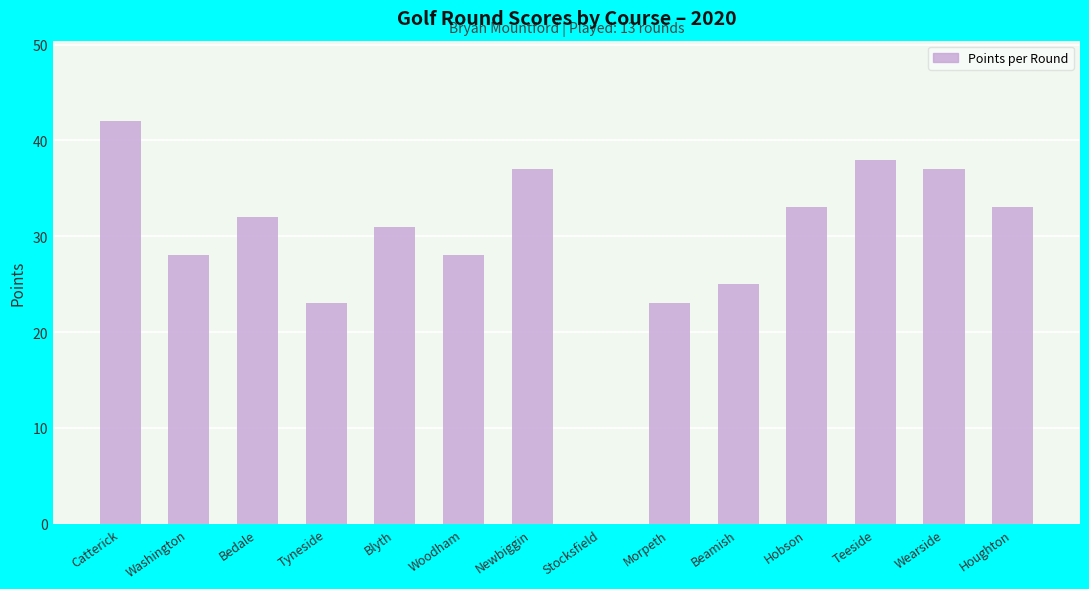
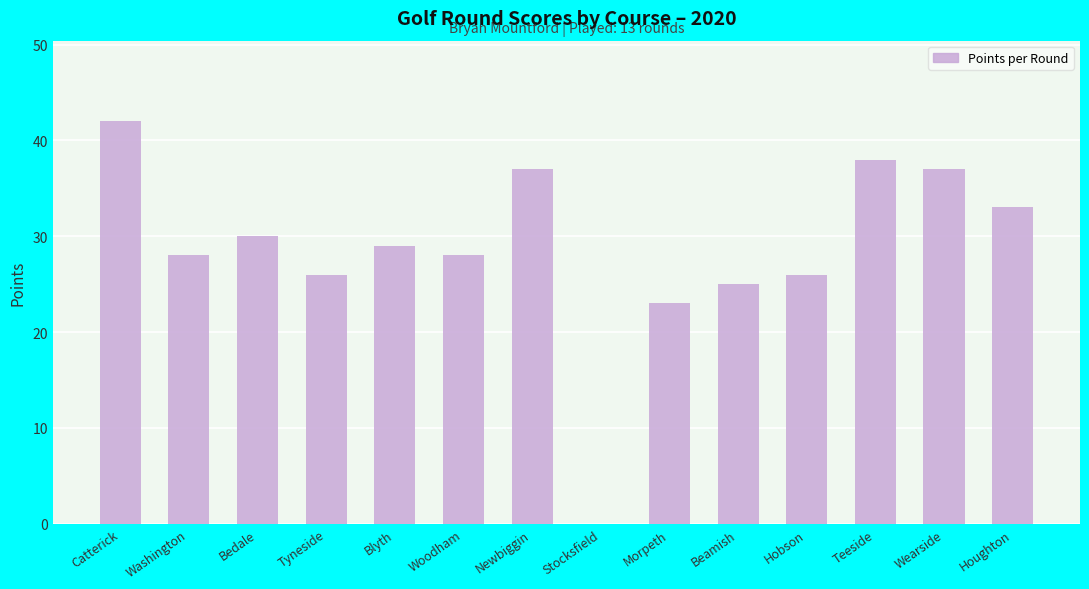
  {
    "Catterick": 42,
    "Washington": 28,
-   "Bedale": 32,
-   "Tyneside": 23,
-   "Blyth": 31,
+   "Bedale": 30,
+   "Tyneside": 26,
+   "Blyth": 29,
    "Woodham": 28,
    "Newbiggin": 37,
    "Stocksfield": 0,
    "Morpeth": 23,
    "Beamish": 25,
-   "Hobson": 33,
+   "Hobson": 26,
    "Teeside": 38,
    "Wearside": 37,
    "Houghton": 33
  }
